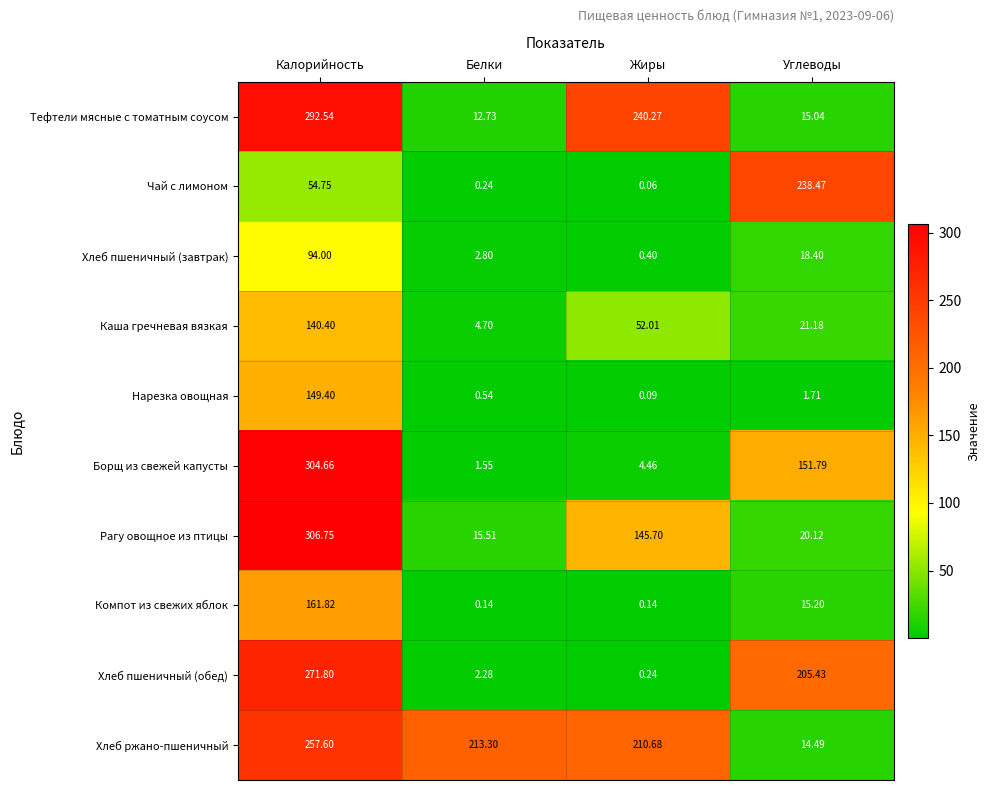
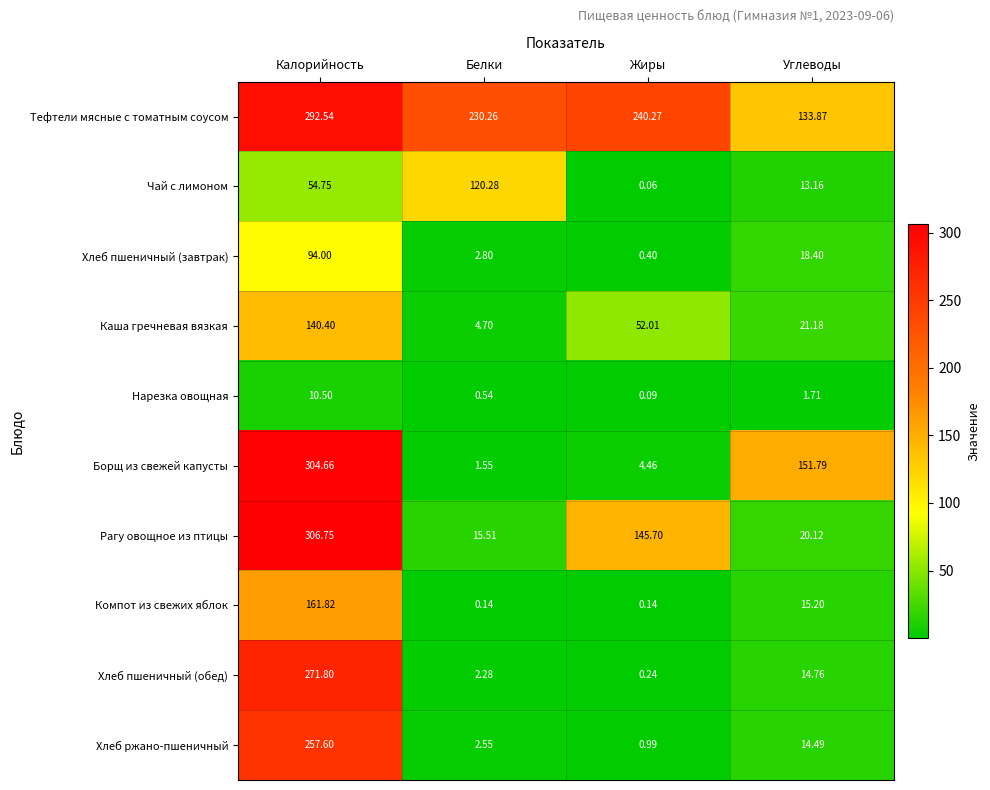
  {
    "Тефтели мясные с томатным соусом": {
      "Калорийность": 292.54,
-     "Белки": 12.73,
+     "Белки": 230.26,
      "Жиры": 240.27,
-     "Углеводы": 15.04
+     "Углеводы": 133.87
    },
    "Чай с лимоном": {
      "Калорийность": 54.75,
-     "Белки": 0.24,
+     "Белки": 120.28,
      "Жиры": 0.06,
-     "Углеводы": 238.47
+     "Углеводы": 13.16
    },
    "Хлеб пшеничный (завтрак)": {
      "Калорийность": 94.00,
      "Белки": 2.80,
      "Жиры": 0.40,
      "Углеводы": 18.40
    },
    "Каша гречневая вязкая": {
      "Калорийность": 140.40,
      "Белки": 4.70,
      "Жиры": 52.01,
      "Углеводы": 21.18
    },
    "Нарезка овощная": {
-     "Калорийность": 149.40,
+     "Калорийность": 10.50,
      "Белки": 0.54,
      "Жиры": 0.09,
      "Углеводы": 1.71
    },
    "Борщ из свежей капусты": {
      "Калорийность": 304.66,
      "Белки": 1.55,
      "Жиры": 4.46,
      "Углеводы": 151.79
    },
    "Рагу овощное из птицы": {
      "Калорийность": 306.75,
      "Белки": 15.51,
      "Жиры": 145.70,
      "Углеводы": 20.12
    },
    "Компот из свежих яблок": {
      "Калорийность": 161.82,
      "Белки": 0.14,
      "Жиры": 0.14,
      "Углеводы": 15.20
    },
    "Хлеб пшеничный (обед)": {
      "Калорийность": 271.80,
      "Белки": 2.28,
      "Жиры": 0.24,
-     "Углеводы": 205.43
+     "Углеводы": 14.76
    },
    "Хлеб ржано-пшеничный": {
      "Калорийность": 257.60,
-     "Белки": 213.30,
-     "Жиры": 210.68,
+     "Белки": 2.55,
+     "Жиры": 0.99,
      "Углеводы": 14.49
    }
  }
